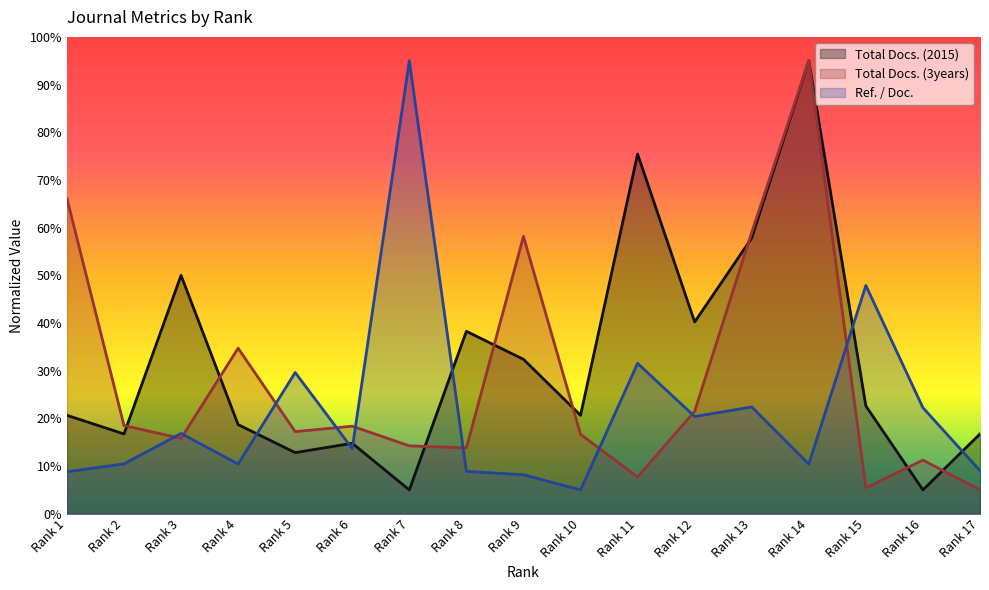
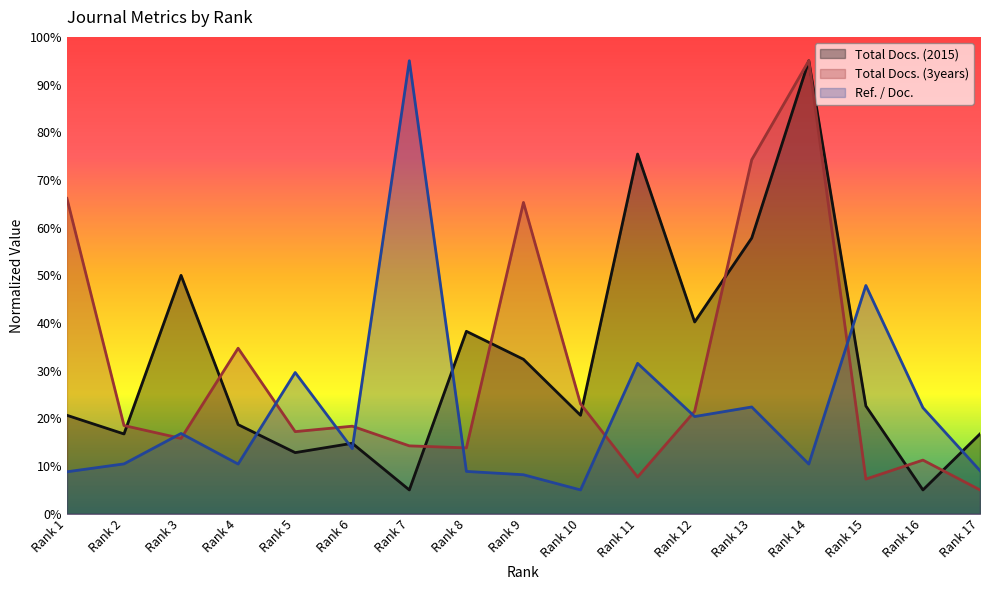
  {
    "Total Docs. (3years)": {
      "Rank 1": "66%",
      "Rank 2": "19%",
      "Rank 3": "16%",
      "Rank 4": "35%",
      "Rank 5": "17%",
      "Rank 6": "18%",
      "Rank 7": "14%",
      "Rank 8": "14%",
-     "Rank 9": "58%",
-     "Rank 10": "17%",
+     "Rank 9": "65%",
+     "Rank 10": "23%",
      "Rank 11": "8%",
      "Rank 12": "21%",
-     "Rank 13": "59%",
-     "Rank 15": "5%",
+     "Rank 13": "74%",
+     "Rank 15": "7%",
      "Rank 16": "11%",
      "Rank 17": "5%"
    }
  }
